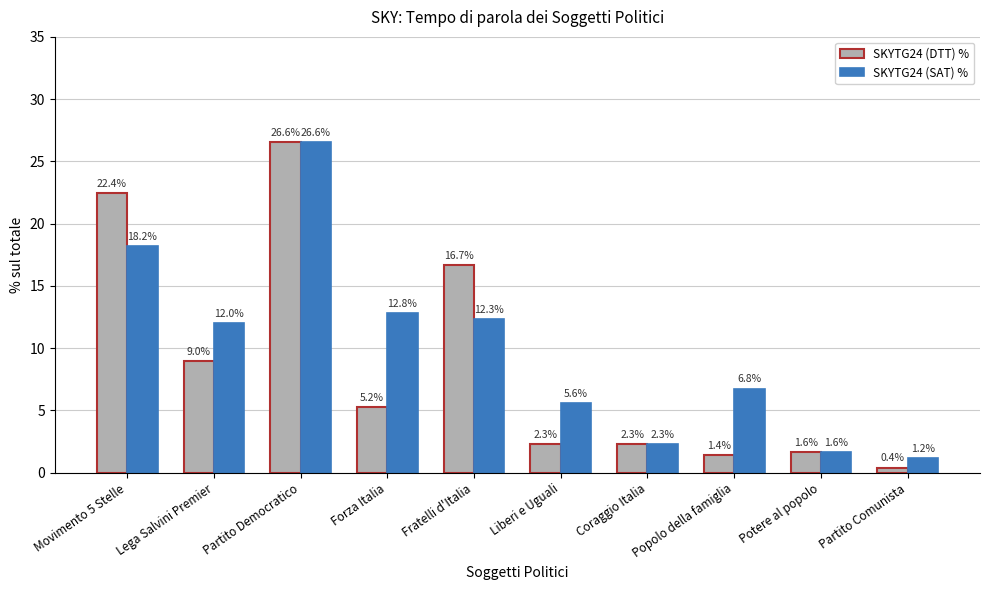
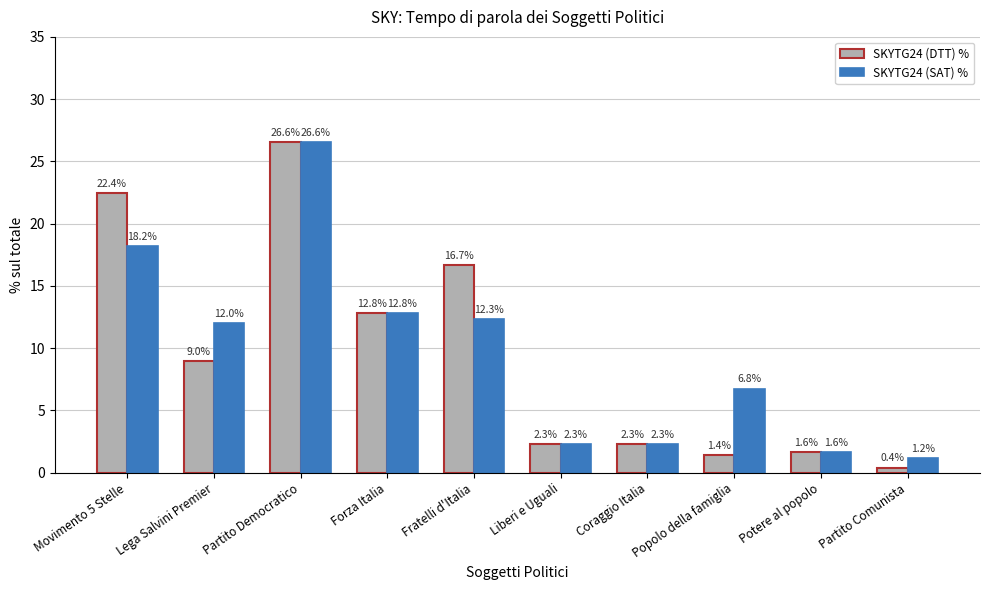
  {
    "SKYTG24 (DTT) %": {
      "Movimento 5 Stelle": "22.4%",
      "Lega Salvini Premier": "9.0%",
      "Partito Democratico": "26.6%",
-     "Forza Italia": "5.2%",
+     "Forza Italia": "12.8%",
      "Fratelli d'Italia": "16.7%",
      "Liberi e Uguali": "2.3%",
      "Coraggio Italia": "2.3%",
      "Popolo della famiglia": "1.4%",
      "Potere al popolo": "1.6%",
      "Partito Comunista": "0.4%"
    },
    "SKYTG24 (SAT) %": {
      "Movimento 5 Stelle": "18.2%",
      "Lega Salvini Premier": "12.0%",
      "Partito Democratico": "26.6%",
      "Forza Italia": "12.8%",
      "Fratelli d'Italia": "12.3%",
-     "Liberi e Uguali": "5.6%",
+     "Liberi e Uguali": "2.3%",
      "Coraggio Italia": "2.3%",
      "Popolo della famiglia": "6.8%",
      "Potere al popolo": "1.6%",
      "Partito Comunista": "1.2%"
    }
  }
